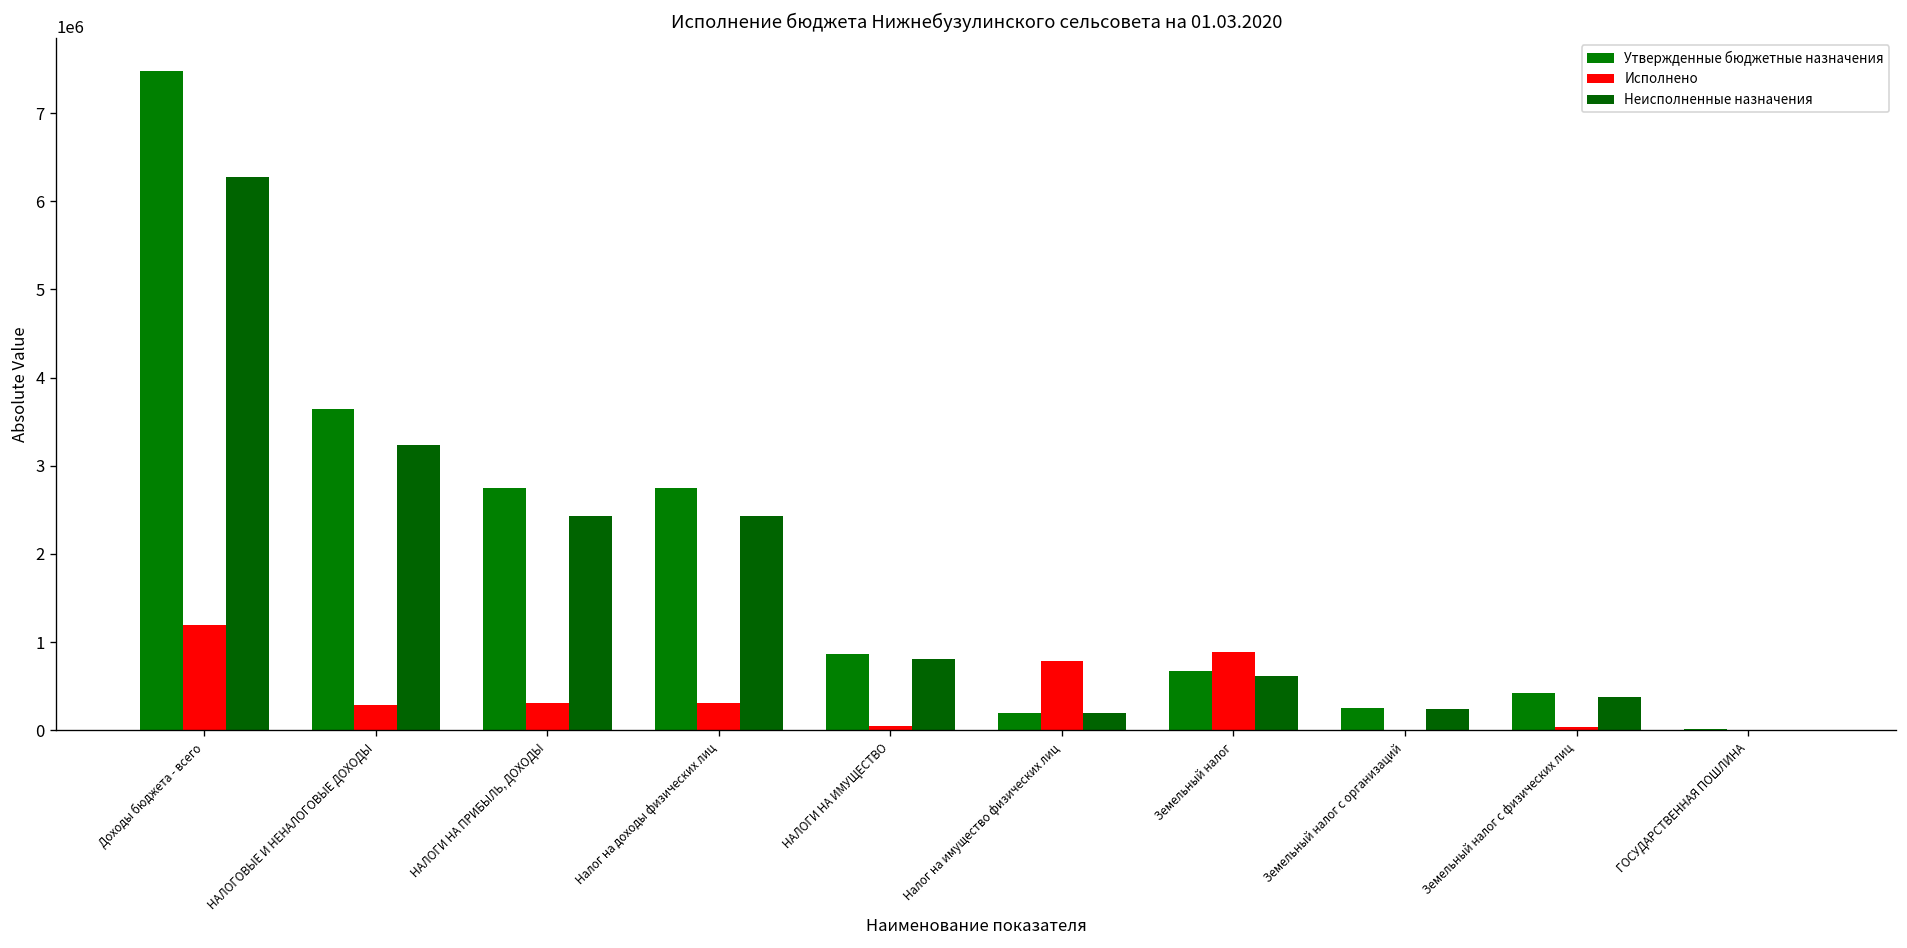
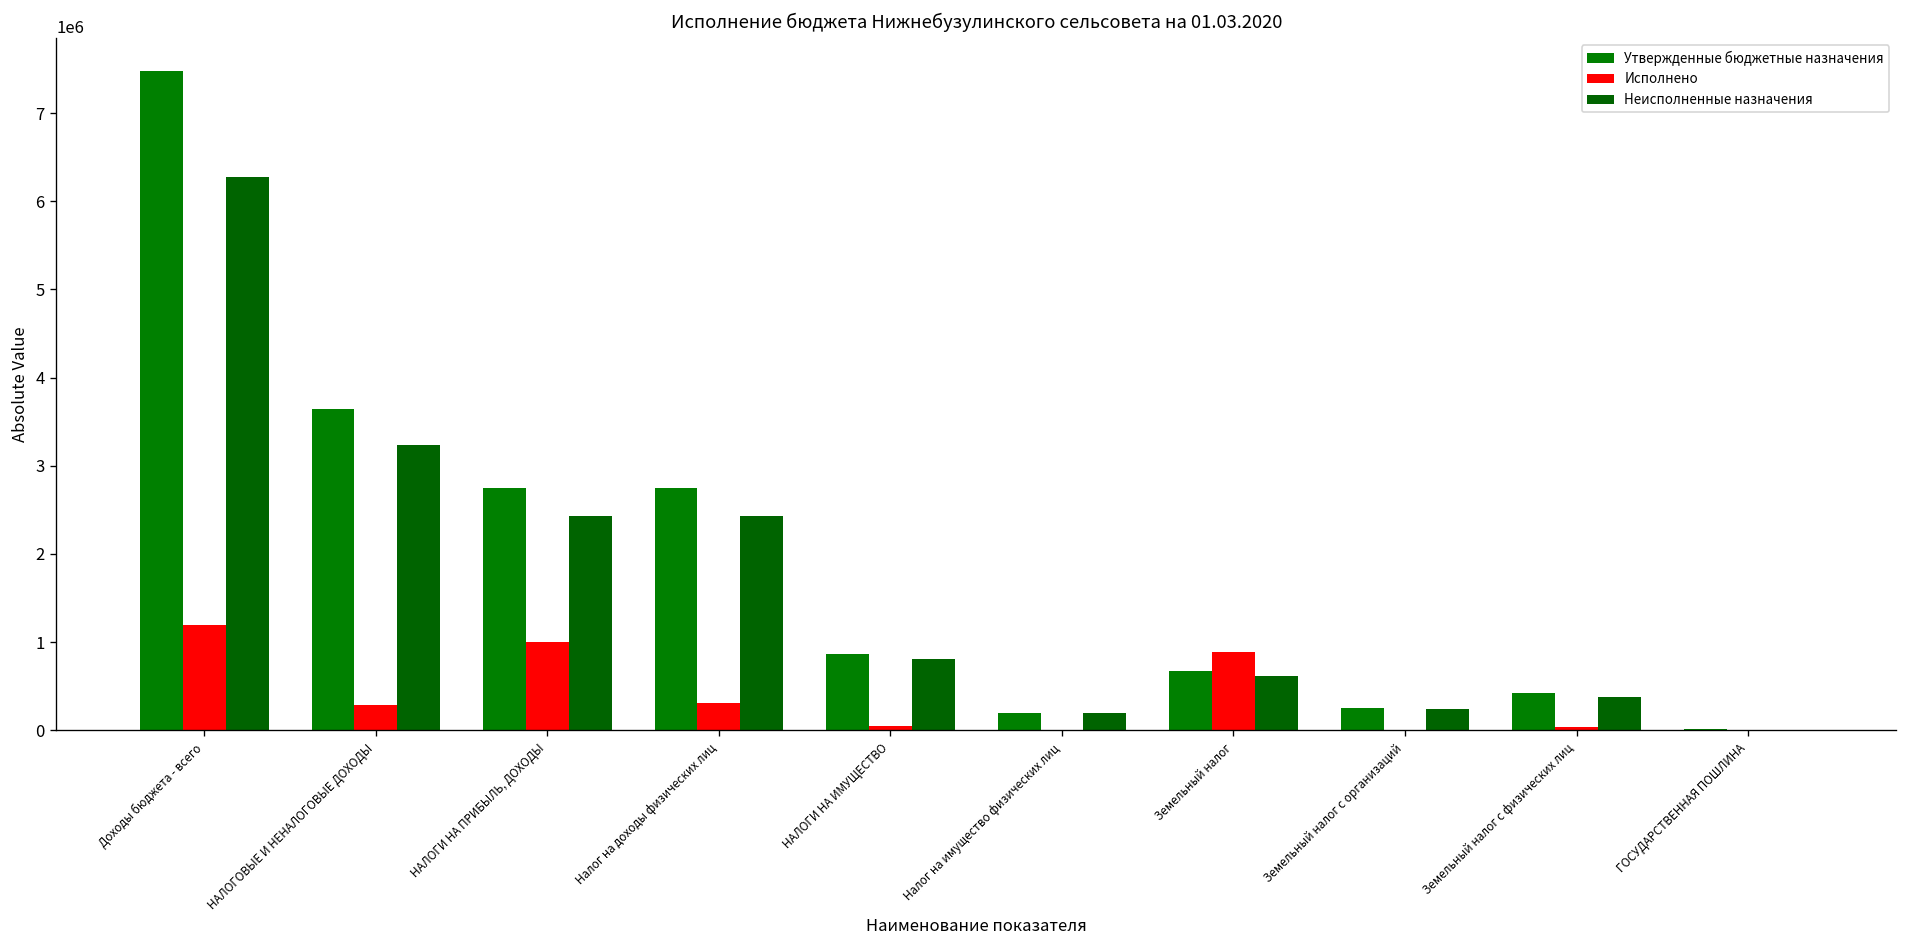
  {
    "Исполнено": {
      "Доходы бюджета - всего": 1200000,
      "НАЛОГОВЫЕ И НЕНАЛОГОВЫЕ ДОХОДЫ": 300000,
-     "НАЛОГИ НА ПРИБЫЛЬ, ДОХОДЫ": 300000,
+     "НАЛОГИ НА ПРИБЫЛЬ, ДОХОДЫ": 1000000,
      "Налог на доходы физических лиц": 300000,
      "НАЛОГИ НА ИМУЩЕСТВО": 100000,
-     "Налог на имущество физических лиц": 800000,
+     "Налог на имущество физических лиц": 0,
      "Земельный налог": 900000,
      "Земельный налог с физических лиц": 0
    }
  }
